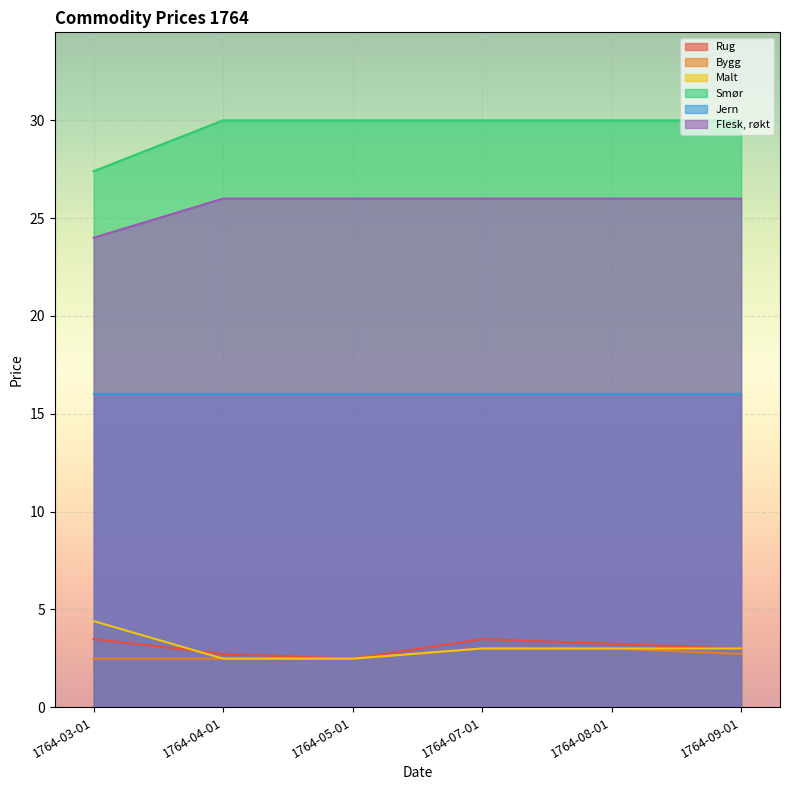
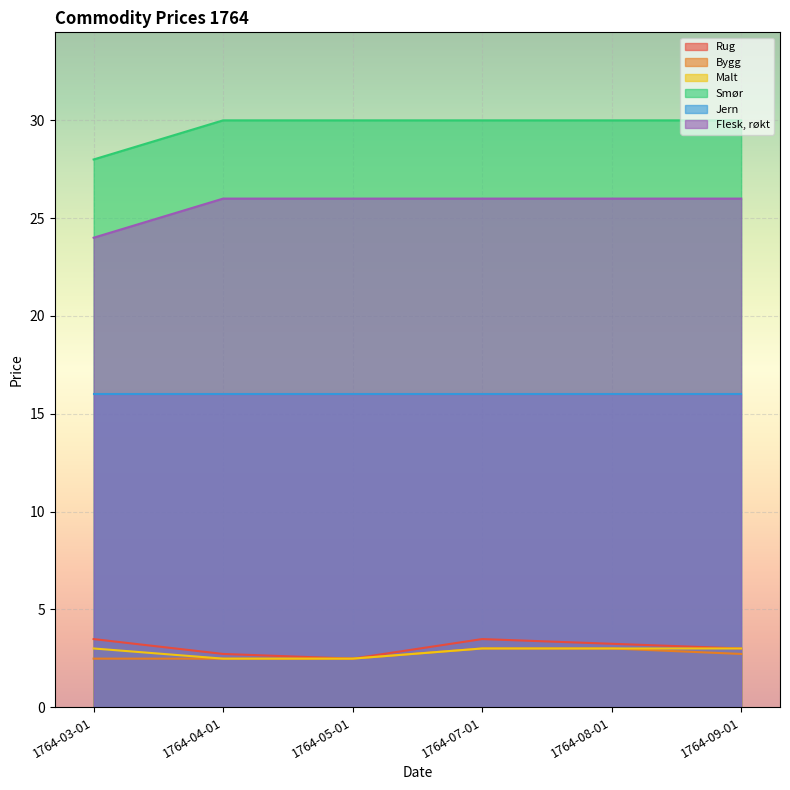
  {
    "Malt": {
-     "1764-03-01": 4.4
+     "1764-03-01": 3.0
    },
    "Smør": {
-     "1764-03-01": 27.4,
+     "1764-03-01": 28.0,
      "1764-04-01": 30.0,
      "1764-05-01": 30.0,
      "1764-07-01": 30.0,
      "1764-08-01": 30.0
    },
    "Jern": {
      "1764-03-01": 16.0,
      "1764-04-01": 16.0,
      "1764-05-01": 16.0,
      "1764-07-01": 16.0,
      "1764-08-01": 16.0,
      "1764-09-01": 16.0
    },
    "Flesk, røkt": {
      "1764-03-01": 24.0,
      "1764-04-01": 26.0,
      "1764-05-01": 26.0,
      "1764-07-01": 26.0,
      "1764-08-01": 26.0,
      "1764-09-01": 26.0
    }
  }
